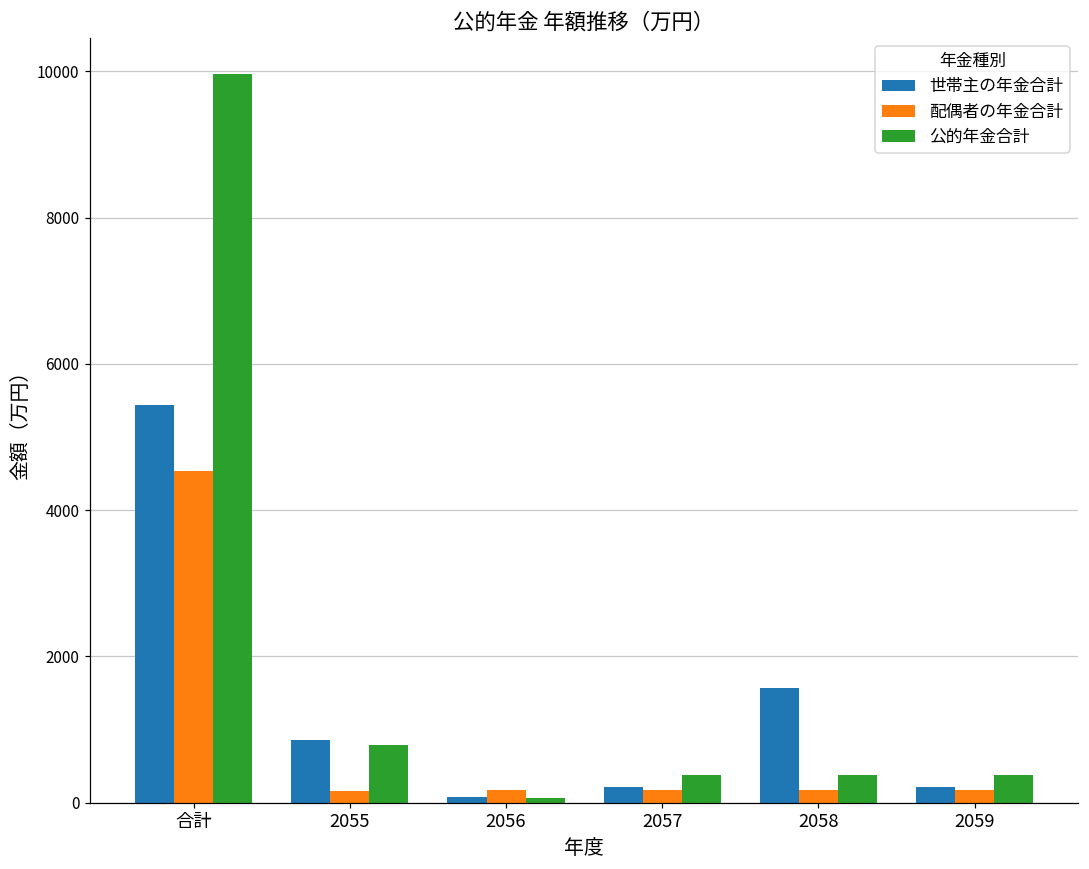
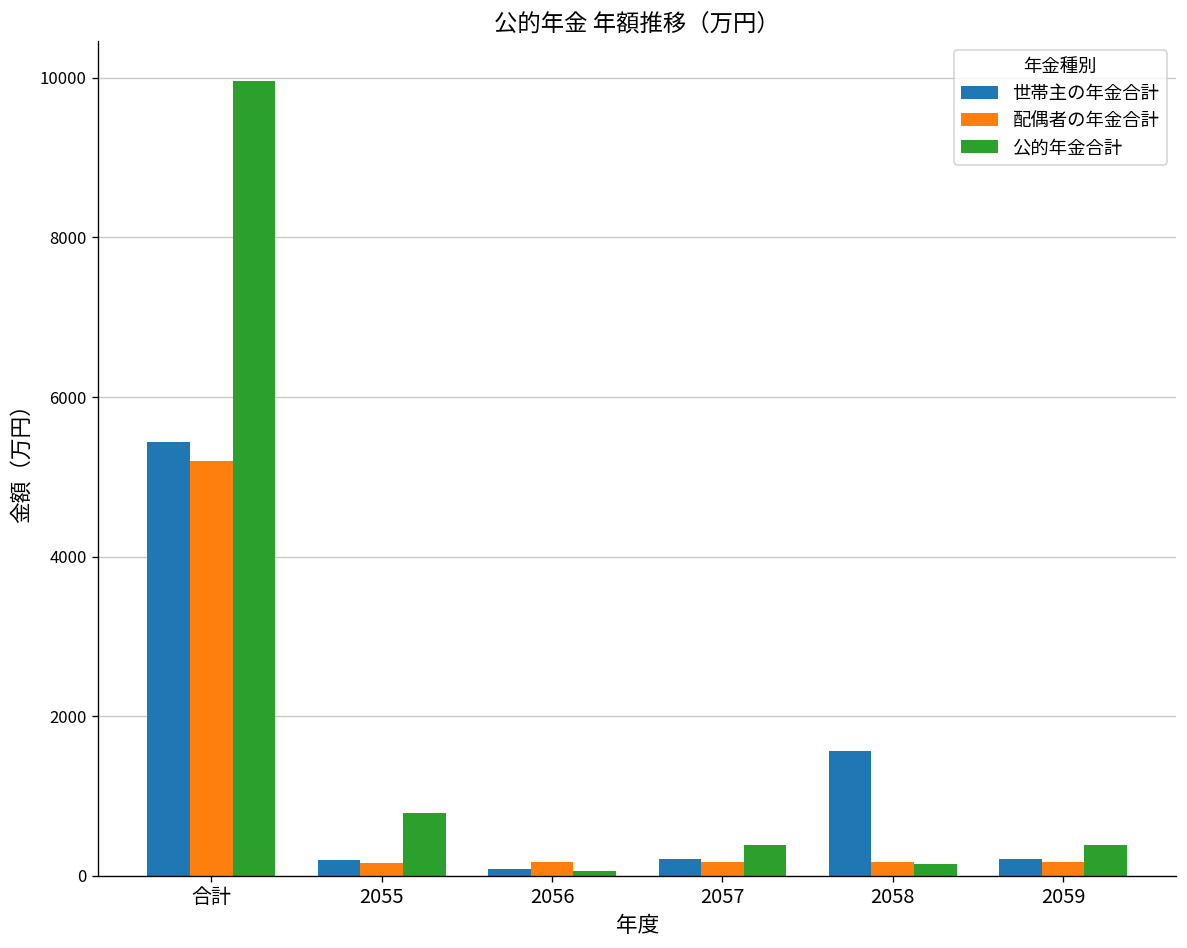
  {
    "世帯主の年金合計": {
      "合計": 5400,
-     "2055": 900,
+     "2055": 200,
      "2056": 100,
      "2057": 200,
      "2058": 1600,
      "2059": 200
    },
    "配偶者の年金合計": {
-     "合計": 4500,
+     "合計": 5200,
      "2055": 200,
      "2056": 200,
      "2057": 200,
      "2058": 200,
      "2059": 200
    },
    "公的年金合計": {
      "合計": 10000,
      "2055": 800,
      "2056": 100,
      "2057": 400,
-     "2058": 400,
+     "2058": 100,
      "2059": 400
    }
  }
